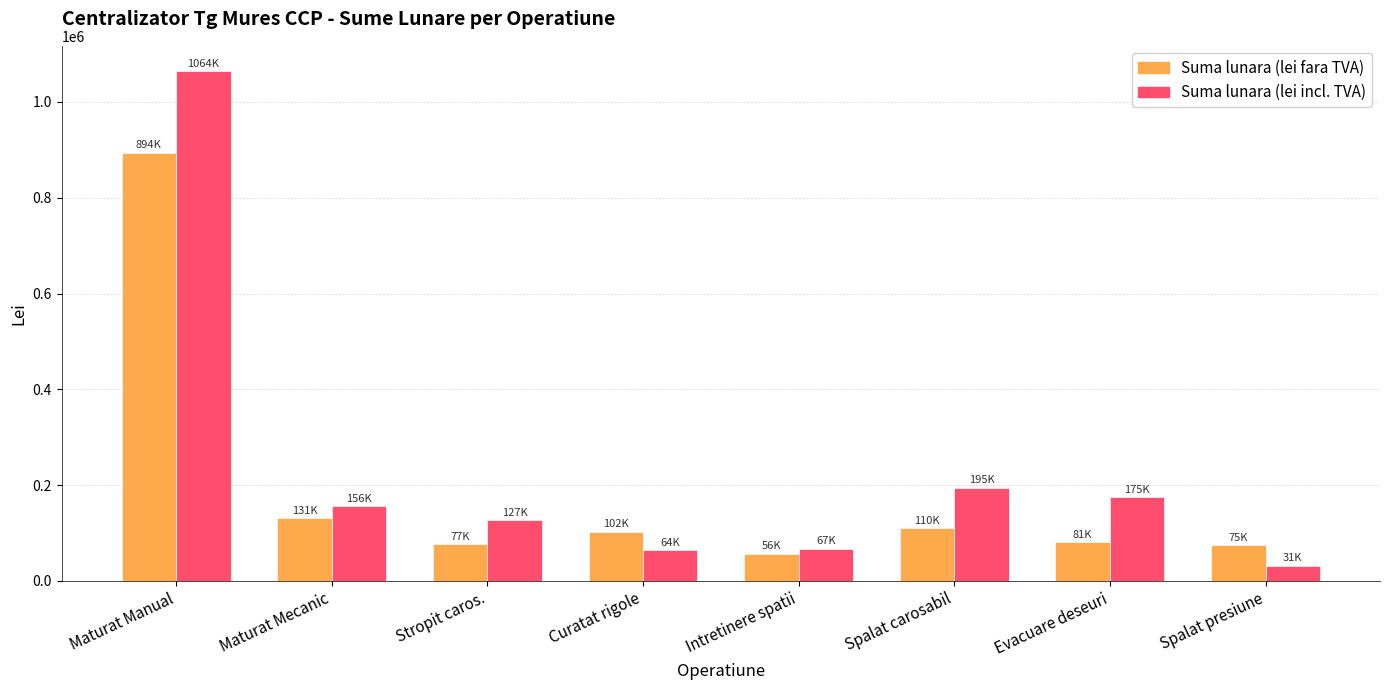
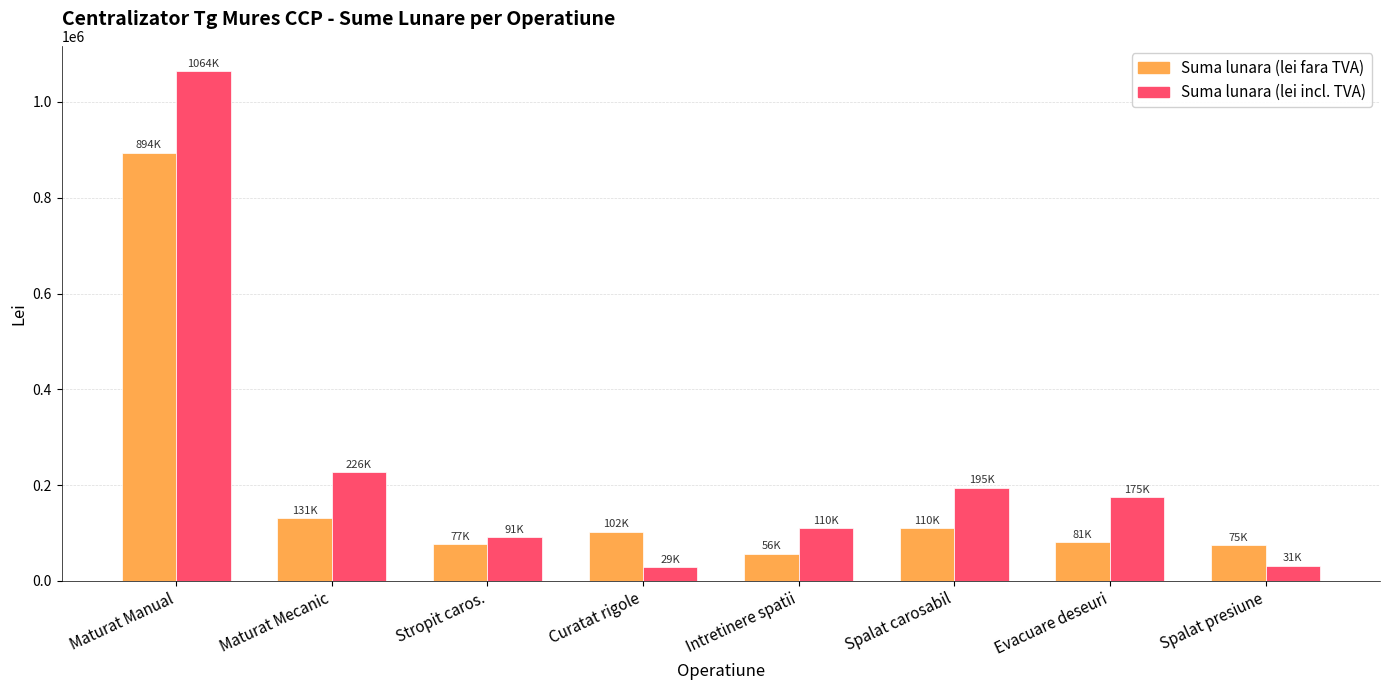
  {
    "Suma lunara (lei fara TVA)": {
      "Maturat Manual": "894K",
      "Maturat Mecanic": "131K",
      "Stropit caros.": "77K",
      "Curatat rigole": "102K",
      "Intretinere spatii": "56K",
      "Spalat carosabil": "110K",
      "Evacuare deseuri": "81K",
      "Spalat presiune": "75K"
    },
    "Suma lunara (lei incl. TVA)": {
      "Maturat Manual": "1064K",
-     "Maturat Mecanic": "156K",
-     "Stropit caros.": "127K",
-     "Curatat rigole": "64K",
-     "Intretinere spatii": "67K",
+     "Maturat Mecanic": "226K",
+     "Stropit caros.": "91K",
+     "Curatat rigole": "29K",
+     "Intretinere spatii": "110K",
      "Spalat carosabil": "195K",
      "Evacuare deseuri": "175K",
      "Spalat presiune": "31K"
    }
  }
